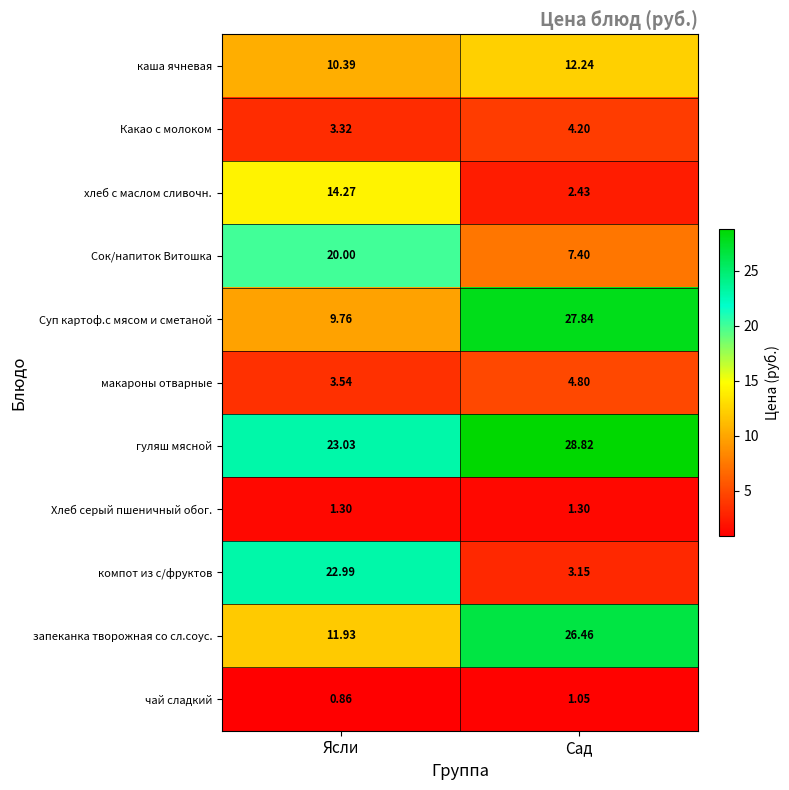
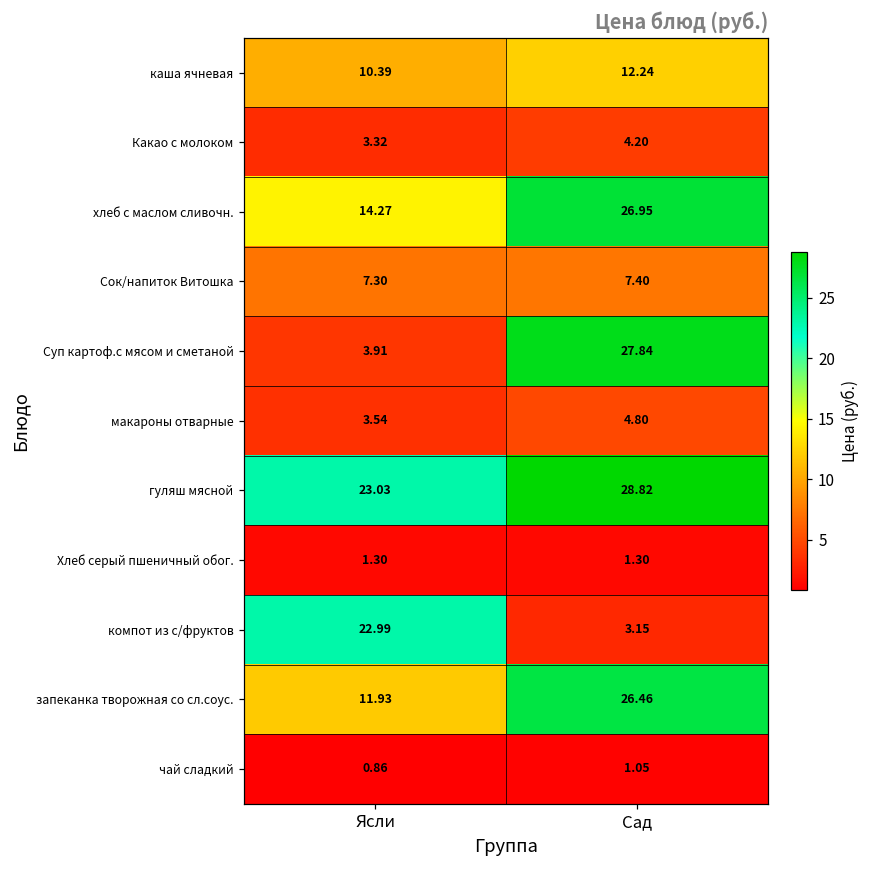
  {
    "каша ячневая": {
      "Ясли": 10.39,
      "Сад": 12.24
    },
    "Какао с молоком": {
      "Ясли": 3.32,
      "Сад": 4.20
    },
    "хлеб с маслом сливочн.": {
      "Ясли": 14.27,
-     "Сад": 2.43
+     "Сад": 26.95
    },
    "Сок/напиток Витошка": {
-     "Ясли": 20.00,
+     "Ясли": 7.30,
      "Сад": 7.40
    },
    "Суп картоф.с мясом и сметаной": {
-     "Ясли": 9.76,
+     "Ясли": 3.91,
      "Сад": 27.84
    },
    "макароны отварные": {
      "Ясли": 3.54,
      "Сад": 4.80
    },
    "гуляш мясной": {
      "Ясли": 23.03,
      "Сад": 28.82
    },
    "Хлеб серый пшеничный обог.": {
      "Ясли": 1.30,
      "Сад": 1.30
    },
    "компот из с/фруктов": {
      "Ясли": 22.99,
      "Сад": 3.15
    },
    "запеканка творожная со сл.соус.": {
      "Ясли": 11.93,
      "Сад": 26.46
    },
    "чай сладкий": {
      "Ясли": 0.86,
      "Сад": 1.05
    }
  }
